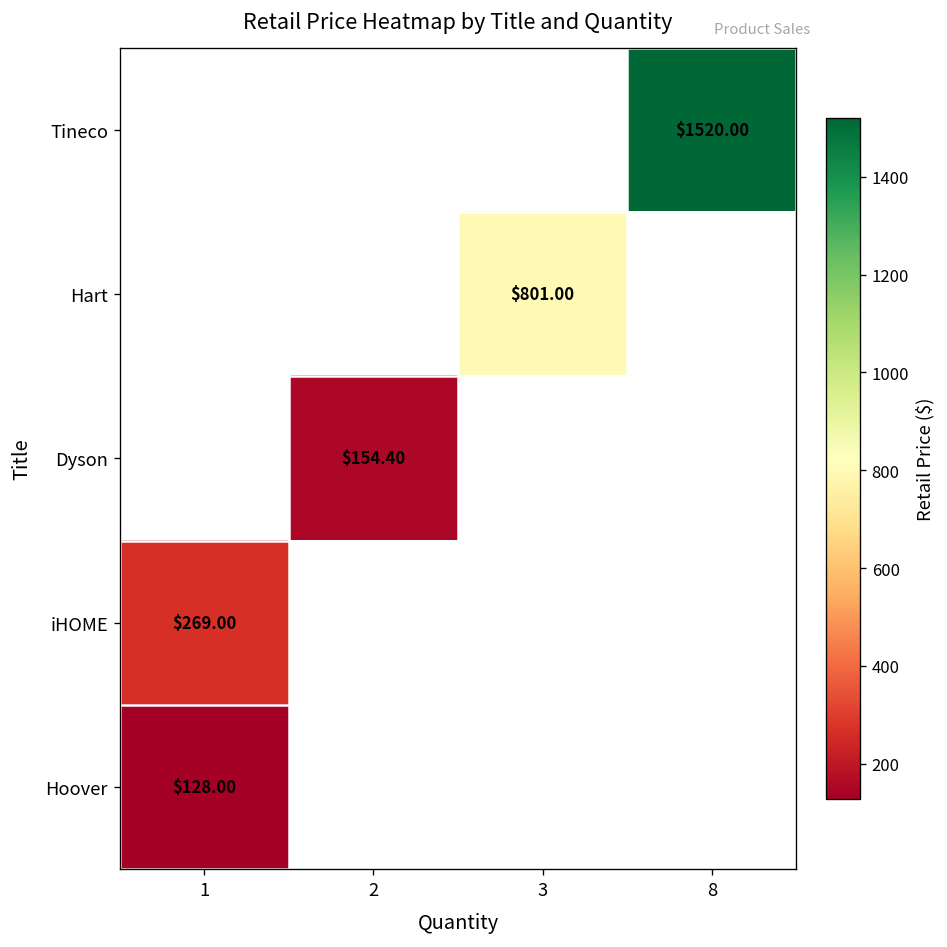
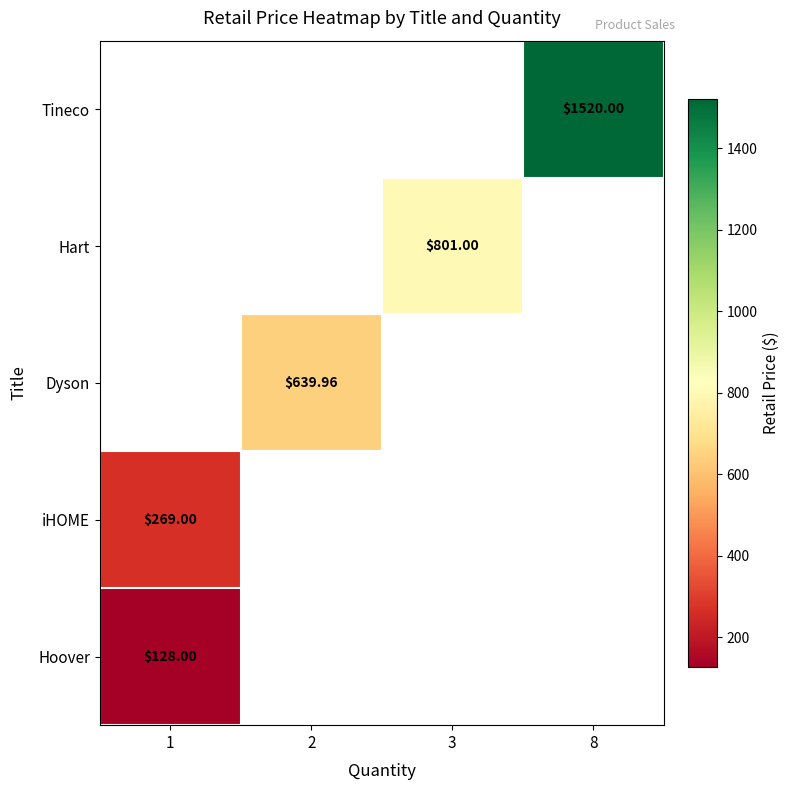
  {
    "Tineco": {
      "8": "$1520.00"
    },
    "Hart": {
      "3": "$801.00"
    },
    "Dyson": {
-     "2": "$154.40"
+     "2": "$639.96"
    },
    "iHOME": {
      "1": "$269.00"
    },
    "Hoover": {
      "1": "$128.00"
    }
  }
